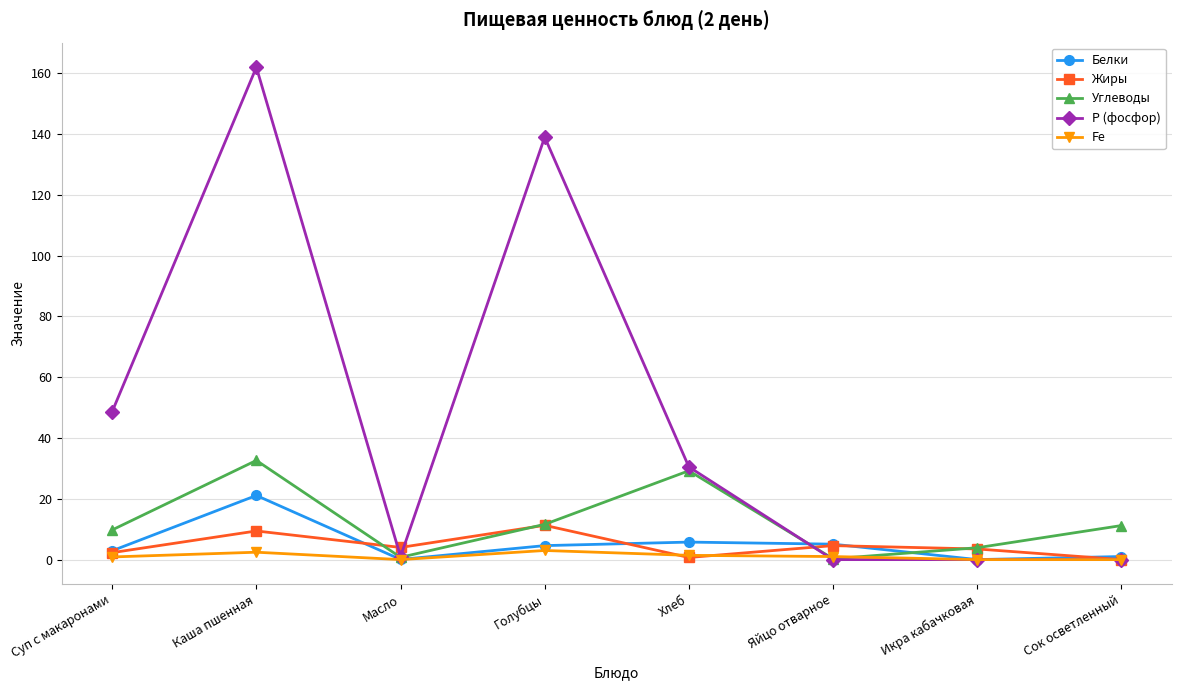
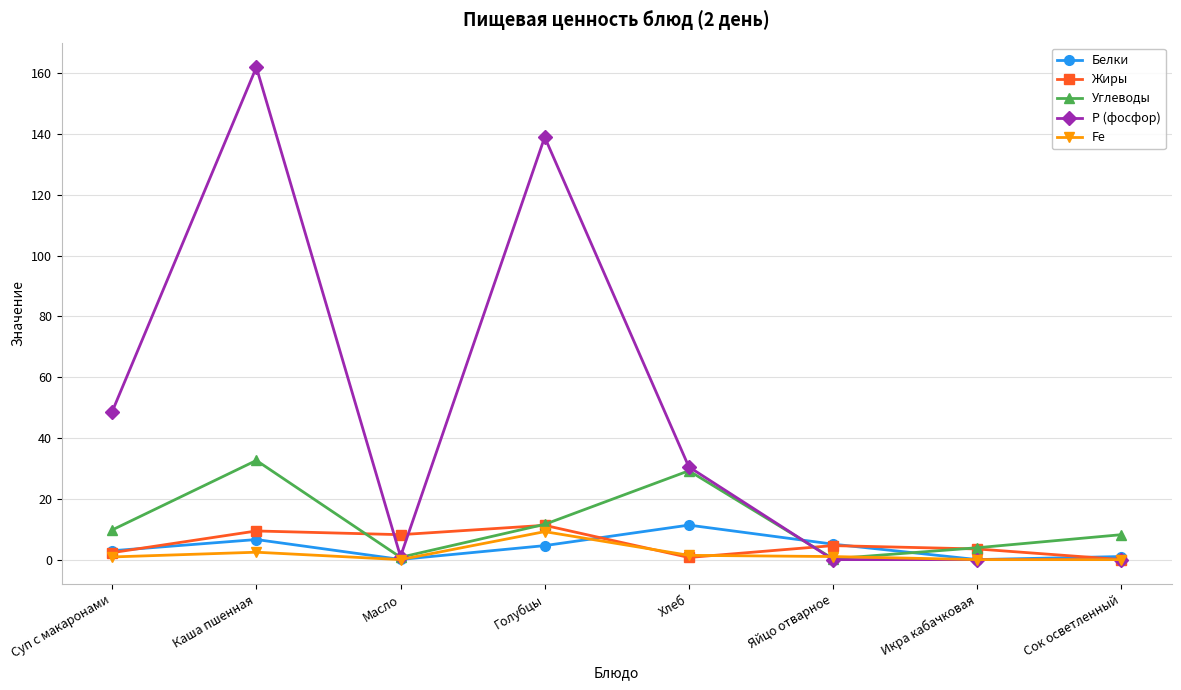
  {
    "Белки": {
-     "Каша пшенная": 21,
+     "Каша пшенная": 7,
      "Голубцы": 5,
-     "Хлеб": 6,
+     "Хлеб": 11,
      "Сок осветленный": 1
    },
    "Жиры": {
      "Каша пшенная": 9,
-     "Масло": 4
+     "Масло": 8
    },
    "Углеводы": {
      "Суп с макаронами": 10,
      "Каша пшенная": 33,
      "Хлеб": 29,
-     "Сок осветленный": 11
+     "Сок осветленный": 8
    },
    "Р (фосфор)": {
      "Суп с макаронами": 49,
      "Каша пшенная": 162,
      "Голубцы": 139,
      "Хлеб": 31
    },
    "Fe": {
      "Суп с макаронами": 1,
      "Каша пшенная": 2,
-     "Голубцы": 3
+     "Голубцы": 9
    }
  }
